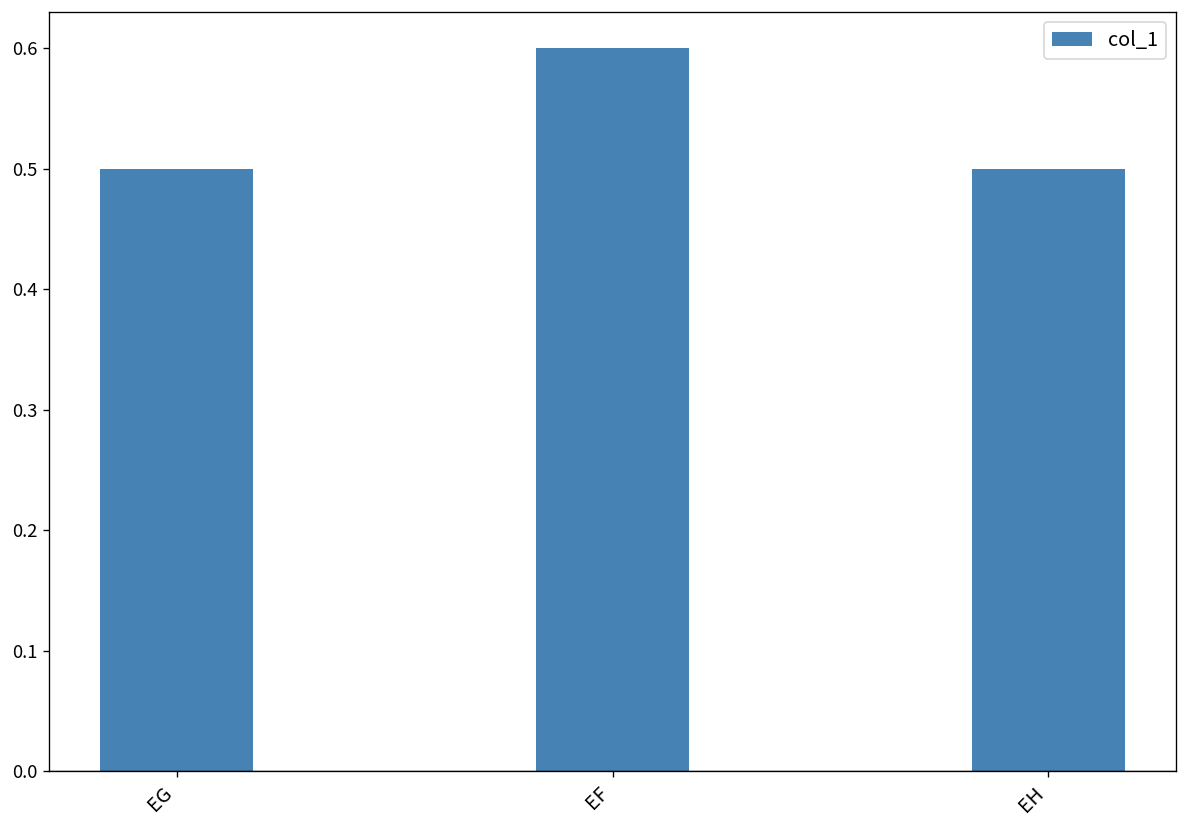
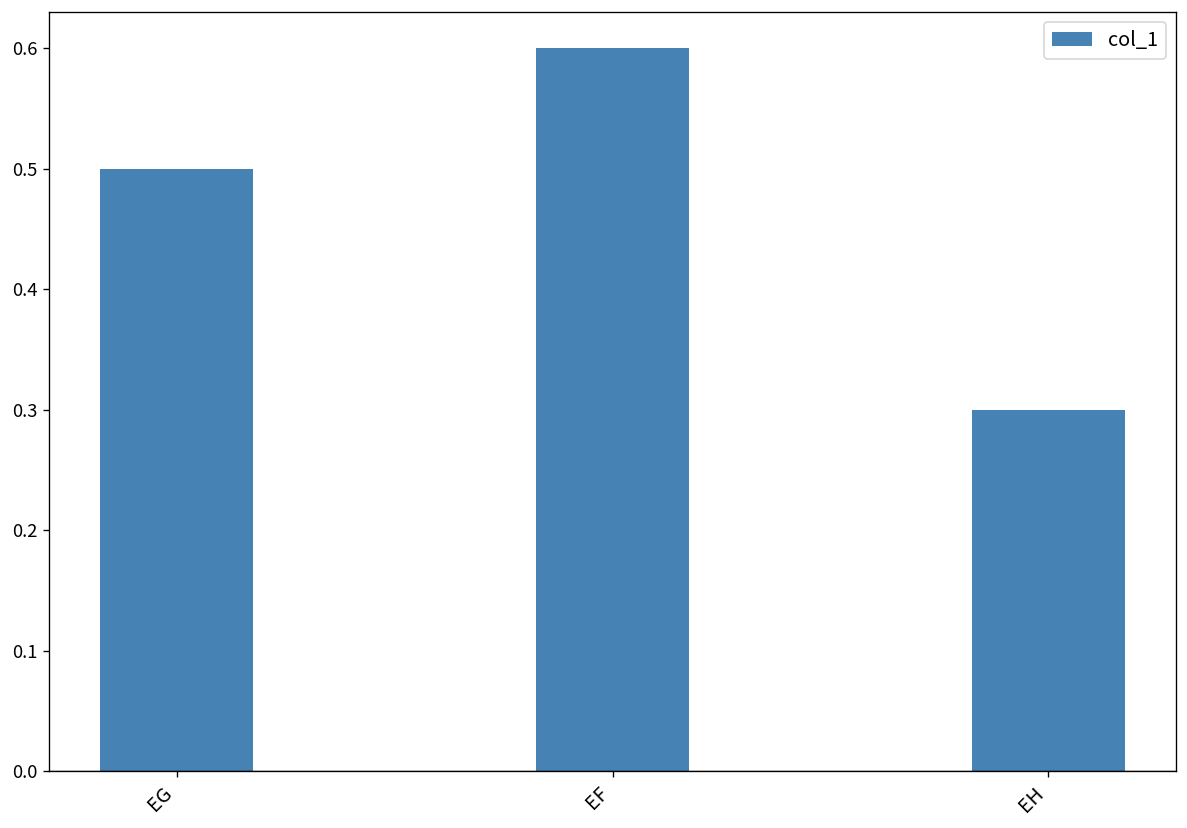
  {
    "EG": 0.5,
    "EF": 0.6,
-   "EH": 0.5
+   "EH": 0.3
  }
